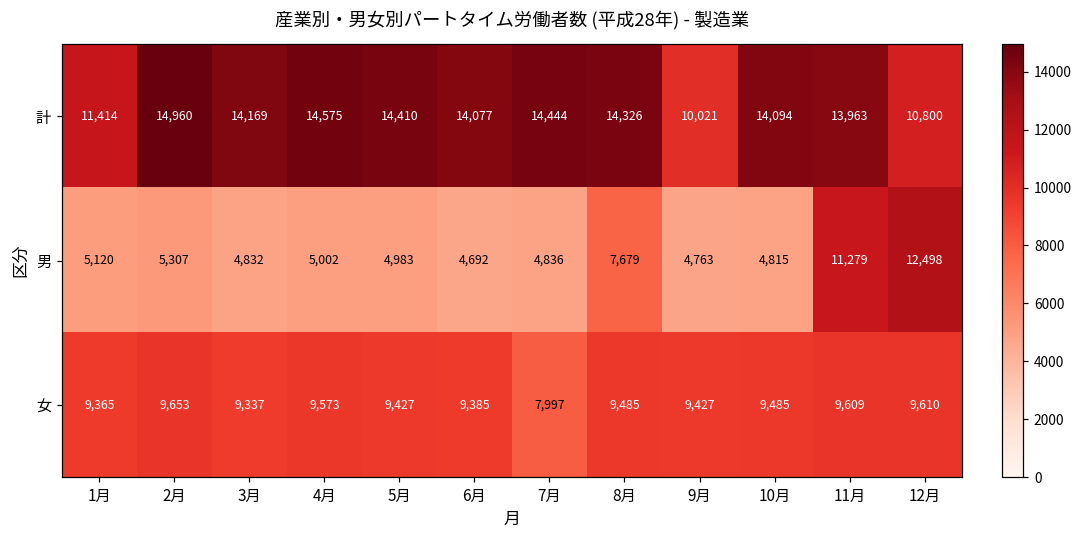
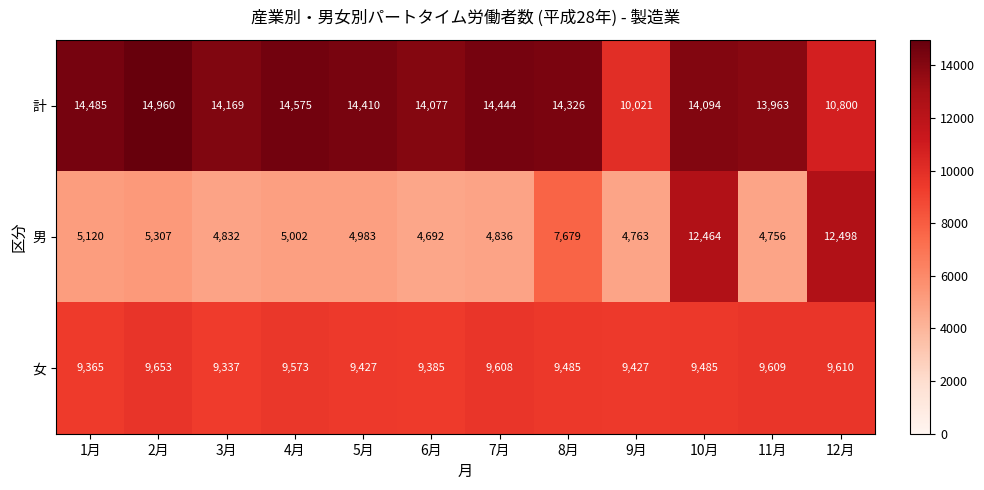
  {
    "計": {
-     "1月": "11,414",
+     "1月": "14,485",
      "2月": "14,960",
      "3月": "14,169",
      "4月": "14,575",
      "5月": "14,410",
      "6月": "14,077",
      "7月": "14,444",
      "8月": "14,326",
      "9月": "10,021",
      "10月": "14,094",
      "11月": "13,963",
      "12月": "10,800"
    },
    "男": {
      "1月": "5,120",
      "2月": "5,307",
      "3月": "4,832",
      "4月": "5,002",
      "5月": "4,983",
      "6月": "4,692",
      "7月": "4,836",
      "8月": "7,679",
      "9月": "4,763",
-     "10月": "4,815",
-     "11月": "11,279",
+     "10月": "12,464",
+     "11月": "4,756",
      "12月": "12,498"
    },
    "女": {
      "1月": "9,365",
      "2月": "9,653",
      "3月": "9,337",
      "4月": "9,573",
      "5月": "9,427",
      "6月": "9,385",
-     "7月": "7,997",
+     "7月": "9,608",
      "8月": "9,485",
      "9月": "9,427",
      "10月": "9,485",
      "11月": "9,609",
      "12月": "9,610"
    }
  }
